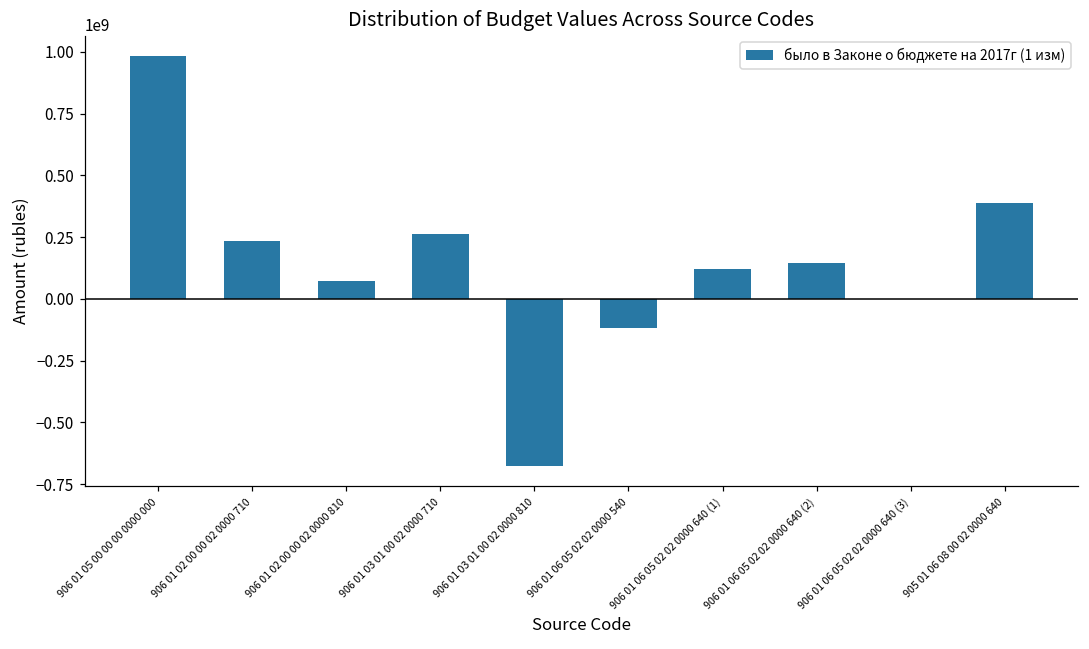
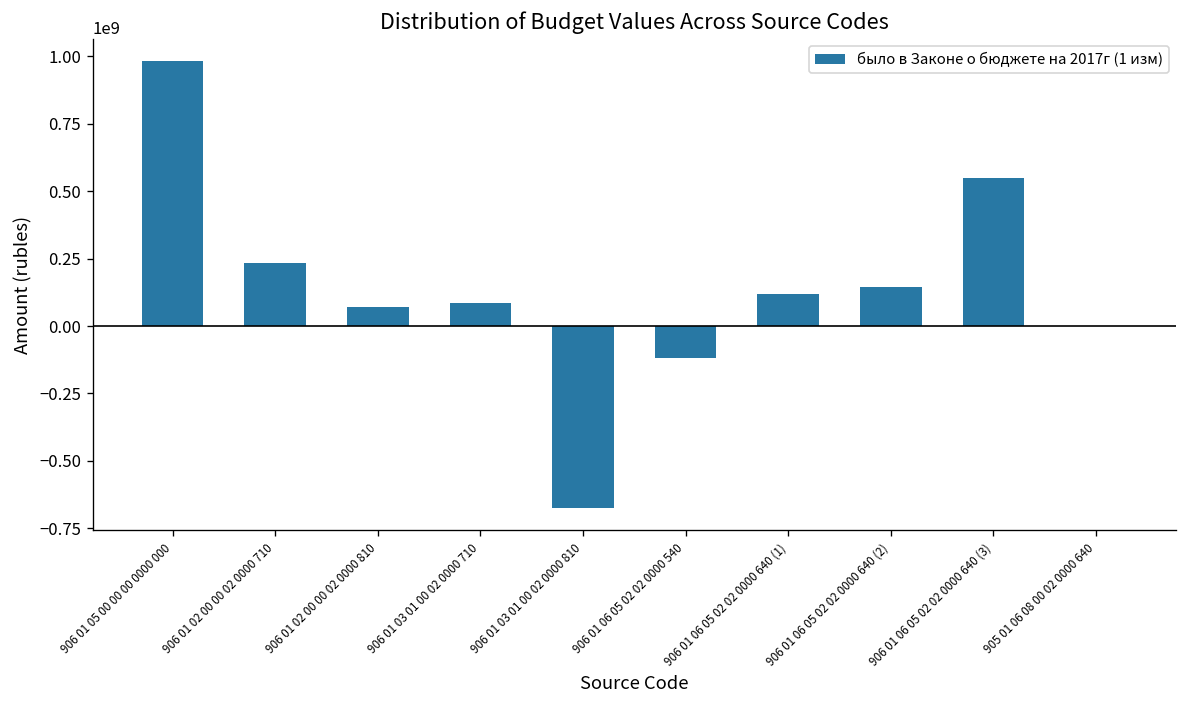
  {
    "906 01 05 00 00 00 0000 000": 980000000,
    "906 01 02 00 00 02 0000 710": 230000000,
    "906 01 02 00 00 02 0000 810": 70000000,
-   "906 01 03 01 00 02 0000 710": 260000000,
+   "906 01 03 01 00 02 0000 710": 90000000,
    "906 01 03 01 00 02 0000 810": -680000000,
    "906 01 06 05 02 02 0000 540": -120000000,
    "906 01 06 05 02 02 0000 640 (1)": 120000000,
    "906 01 06 05 02 02 0000 640 (2)": 150000000,
-   "906 01 06 05 02 02 0000 640 (3)": 0,
-   "905 01 06 08 00 02 0000 640": 390000000
+   "906 01 06 05 02 02 0000 640 (3)": 550000000,
+   "905 01 06 08 00 02 0000 640": 0
  }
